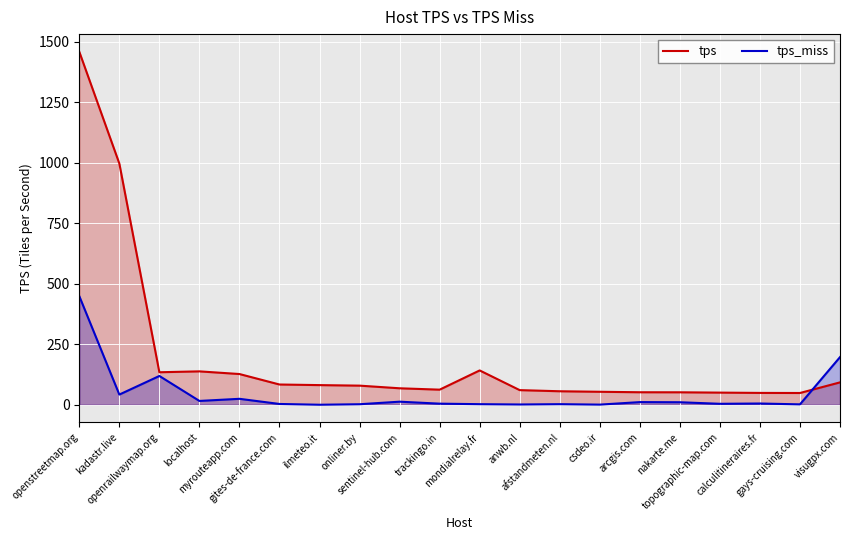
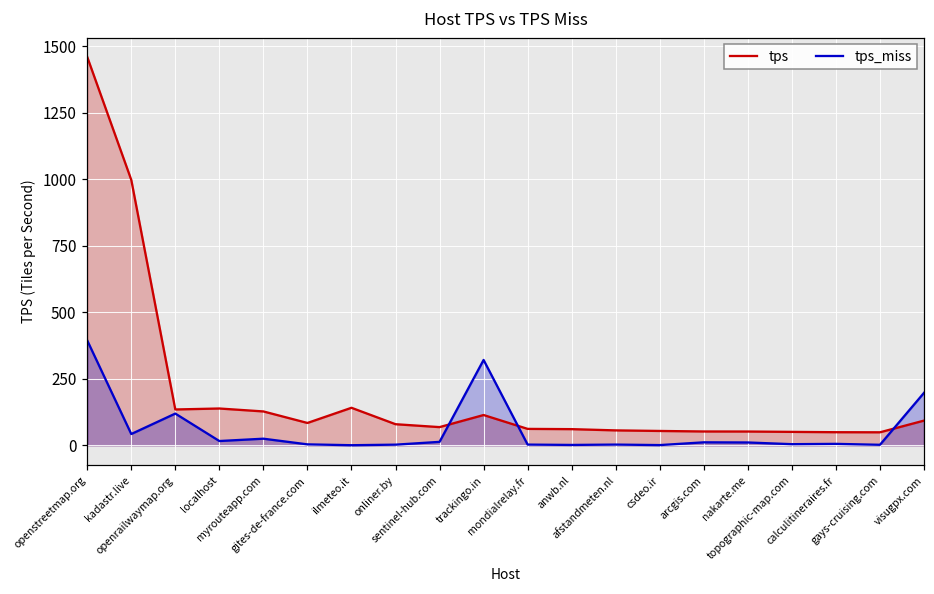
  {
    "tps": {
      "openstreetmap.org": 1460,
      "kadastr.live": 1000,
      "openrailwaymap.org": 130,
      "localhost": 140,
      "myrouteapp.com": 130,
      "gites-de-france.com": 80,
-     "ilmeteo.it": 80,
+     "ilmeteo.it": 140,
      "onliner.by": 80,
      "sentinel-hub.com": 70,
-     "trackingo.in": 60,
-     "mondialrelay.fr": 140,
+     "trackingo.in": 110,
+     "mondialrelay.fr": 60,
      "anwb.nl": 60,
      "afstandmeten.nl": 60,
      "csdeo.ir": 50,
      "arcgis.com": 50,
      "nakarte.me": 50,
      "topographic-map.com": 50,
      "calculitineraires.fr": 50,
      "gays-cruising.com": 50,
      "visugpx.com": 90
    },
    "tps_miss": {
-     "openstreetmap.org": 450,
+     "openstreetmap.org": 390,
      "kadastr.live": 40,
      "openrailwaymap.org": 120,
      "localhost": 20,
      "myrouteapp.com": 20,
      "gites-de-france.com": 0,
      "ilmeteo.it": 0,
      "onliner.by": 0,
      "sentinel-hub.com": 10,
-     "trackingo.in": 0,
+     "trackingo.in": 320,
      "mondialrelay.fr": 0,
      "anwb.nl": 0,
      "afstandmeten.nl": 0,
      "csdeo.ir": 0,
      "arcgis.com": 10,
      "nakarte.me": 10,
      "topographic-map.com": 0,
      "calculitineraires.fr": 10,
      "gays-cruising.com": 0,
      "visugpx.com": 200
    }
  }
